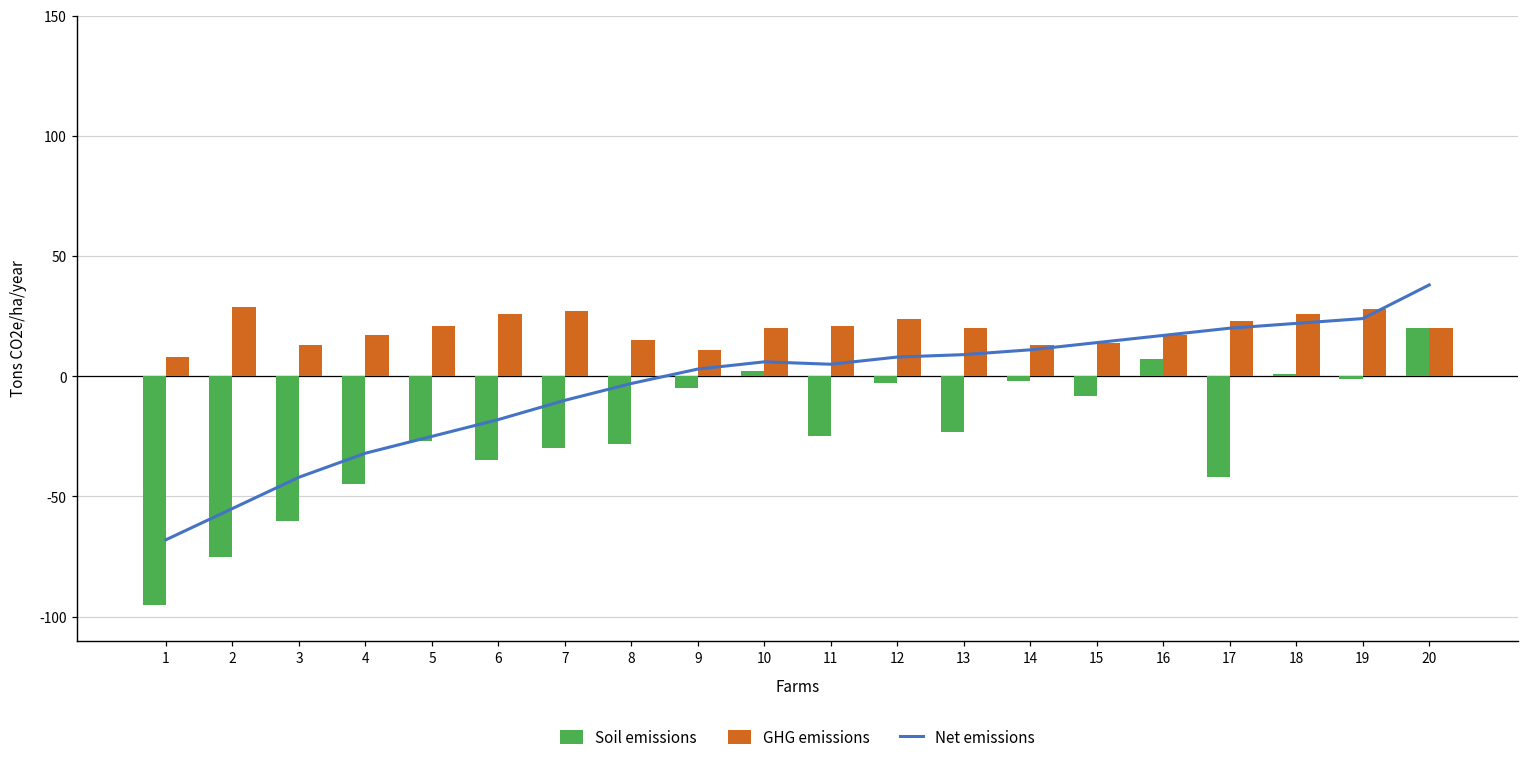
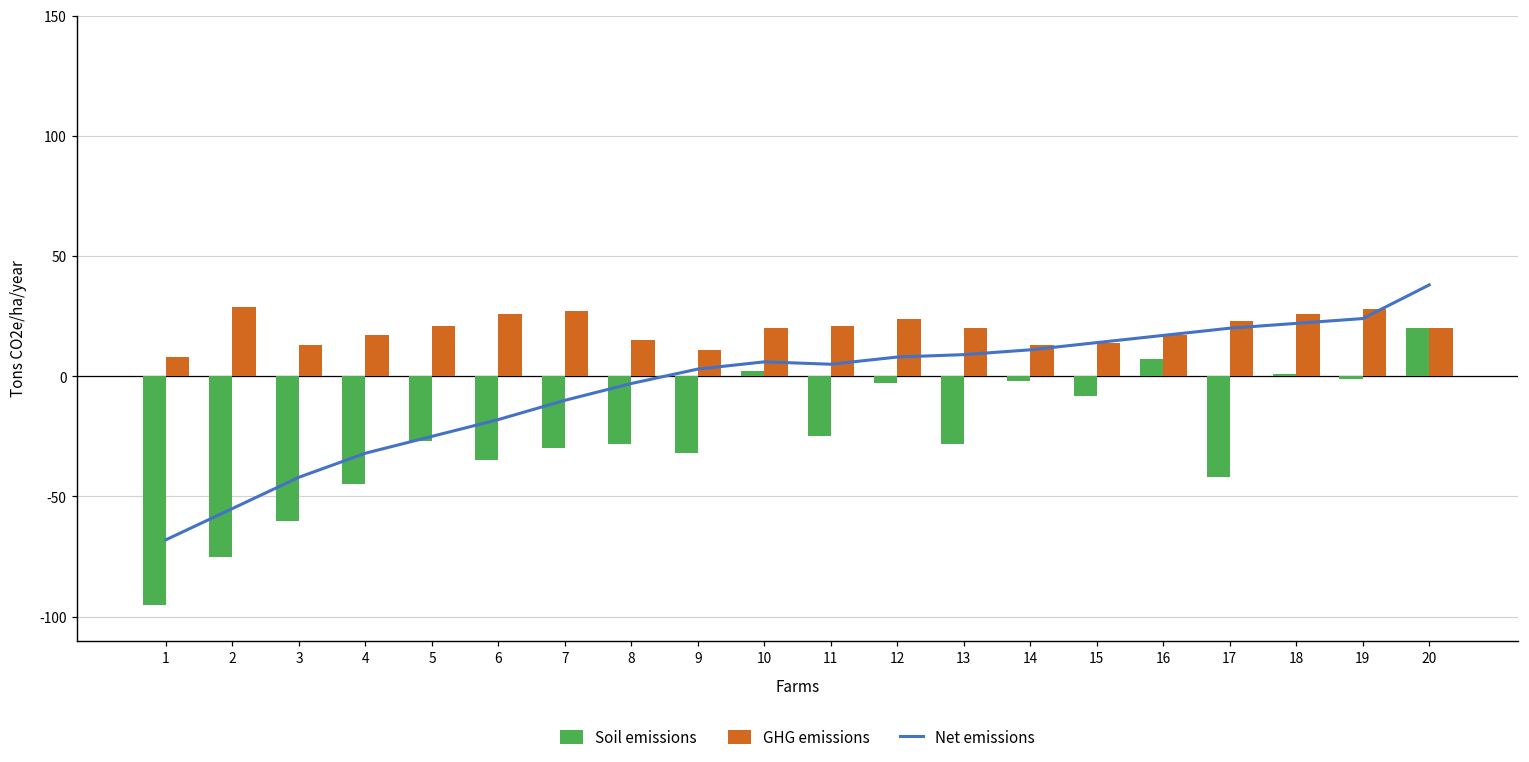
  {
    "Soil emissions": {
      "1": -95,
      "2": -75,
      "3": -60,
      "4": -45,
      "5": -27,
      "6": -35,
      "7": -30,
      "8": -28,
-     "9": -5,
+     "9": -32,
      "10": 2,
      "11": -25,
      "12": -3,
-     "13": -23,
+     "13": -28,
      "14": -2,
      "15": -8,
      "16": 7,
      "17": -42,
      "20": 20
    },
    "GHG emissions": {
      "1": 8,
      "2": 29,
      "3": 13,
      "4": 17,
      "5": 21,
      "6": 26,
      "7": 27,
      "8": 15,
      "9": 11,
      "10": 20,
      "11": 21,
      "12": 24,
      "13": 20,
      "14": 13,
      "15": 14,
      "16": 17,
      "17": 23,
      "18": 26,
      "19": 28,
      "20": 20
    }
  }
